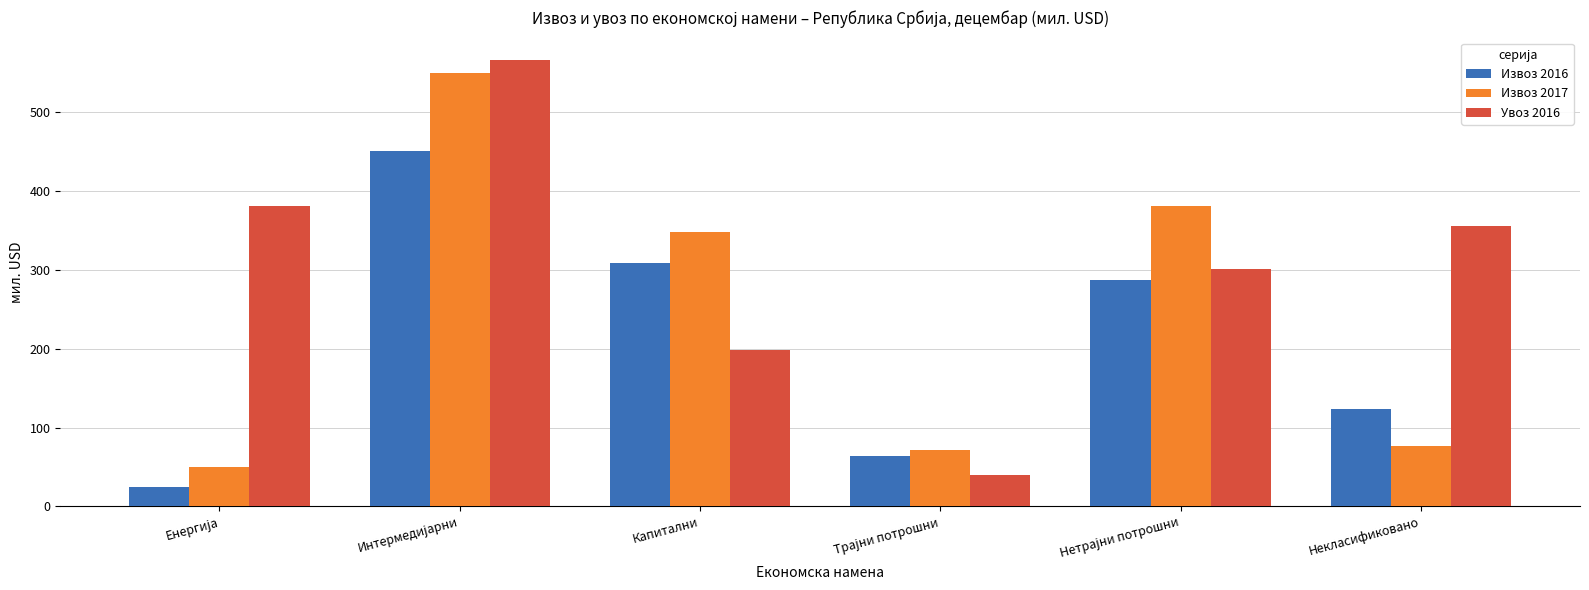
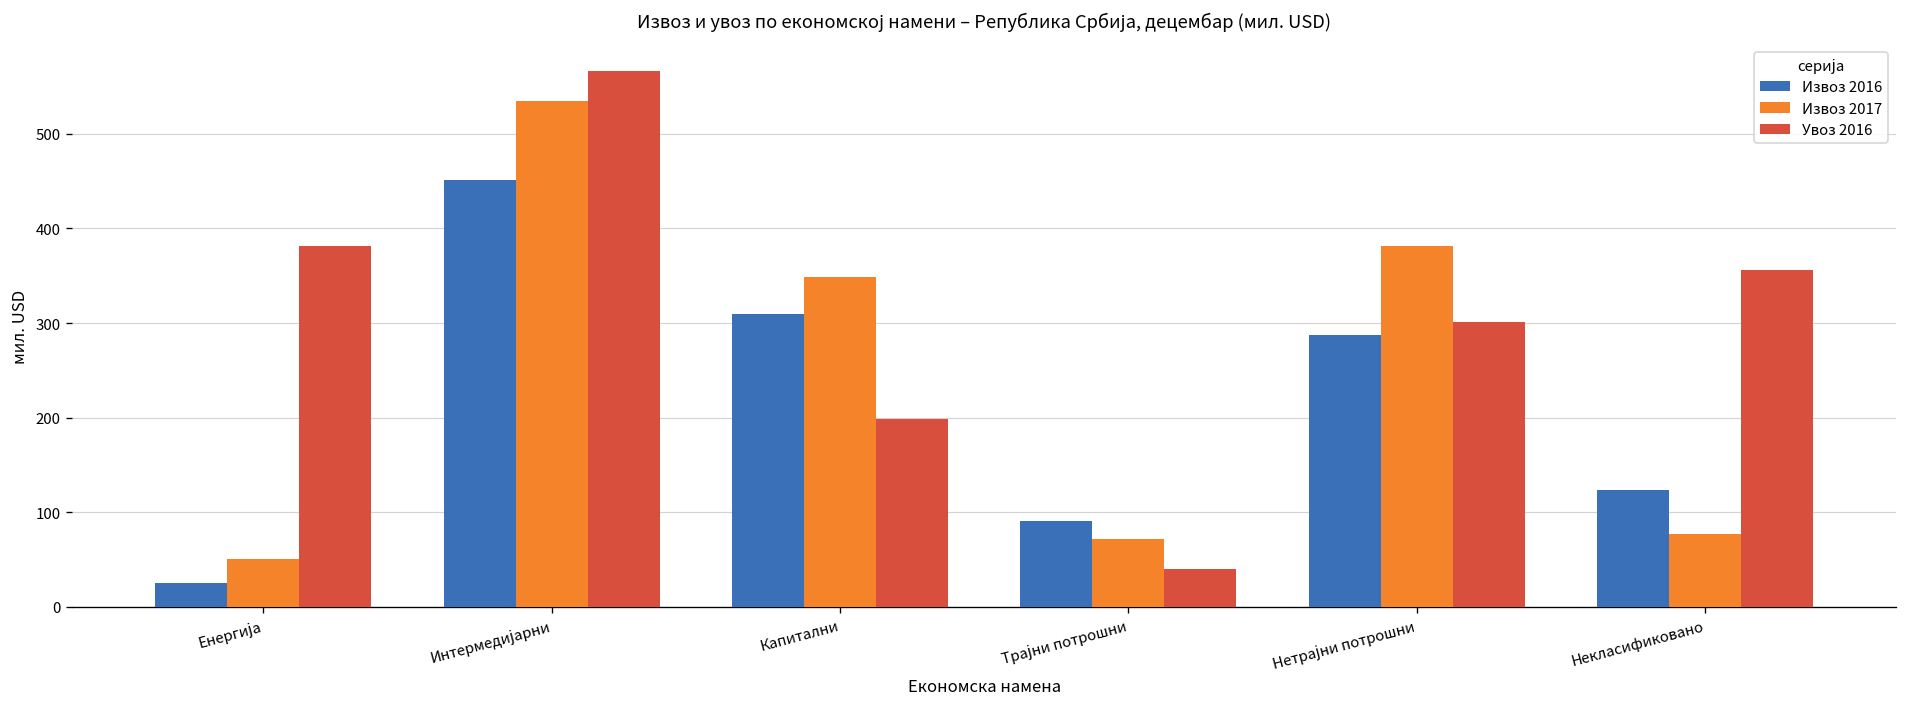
  {
    "Извоз 2016": {
      "Енергија": 30,
      "Интермедијарни": 450,
      "Капитални": 310,
-     "Трајни потрошни": 60,
+     "Трајни потрошни": 90,
      "Нетрајни потрошни": 290,
      "Некласификовано": 120
    },
    "Извоз 2017": {
      "Енергија": 50,
-     "Интермедијарни": 550,
+     "Интермедијарни": 530,
      "Капитални": 350,
      "Трајни потрошни": 70,
      "Нетрајни потрошни": 380,
      "Некласификовано": 80
    },
    "Увоз 2016": {
      "Енергија": 380,
      "Интермедијарни": 570,
      "Капитални": 200,
      "Трајни потрошни": 40,
      "Нетрајни потрошни": 300,
      "Некласификовано": 360
    }
  }
